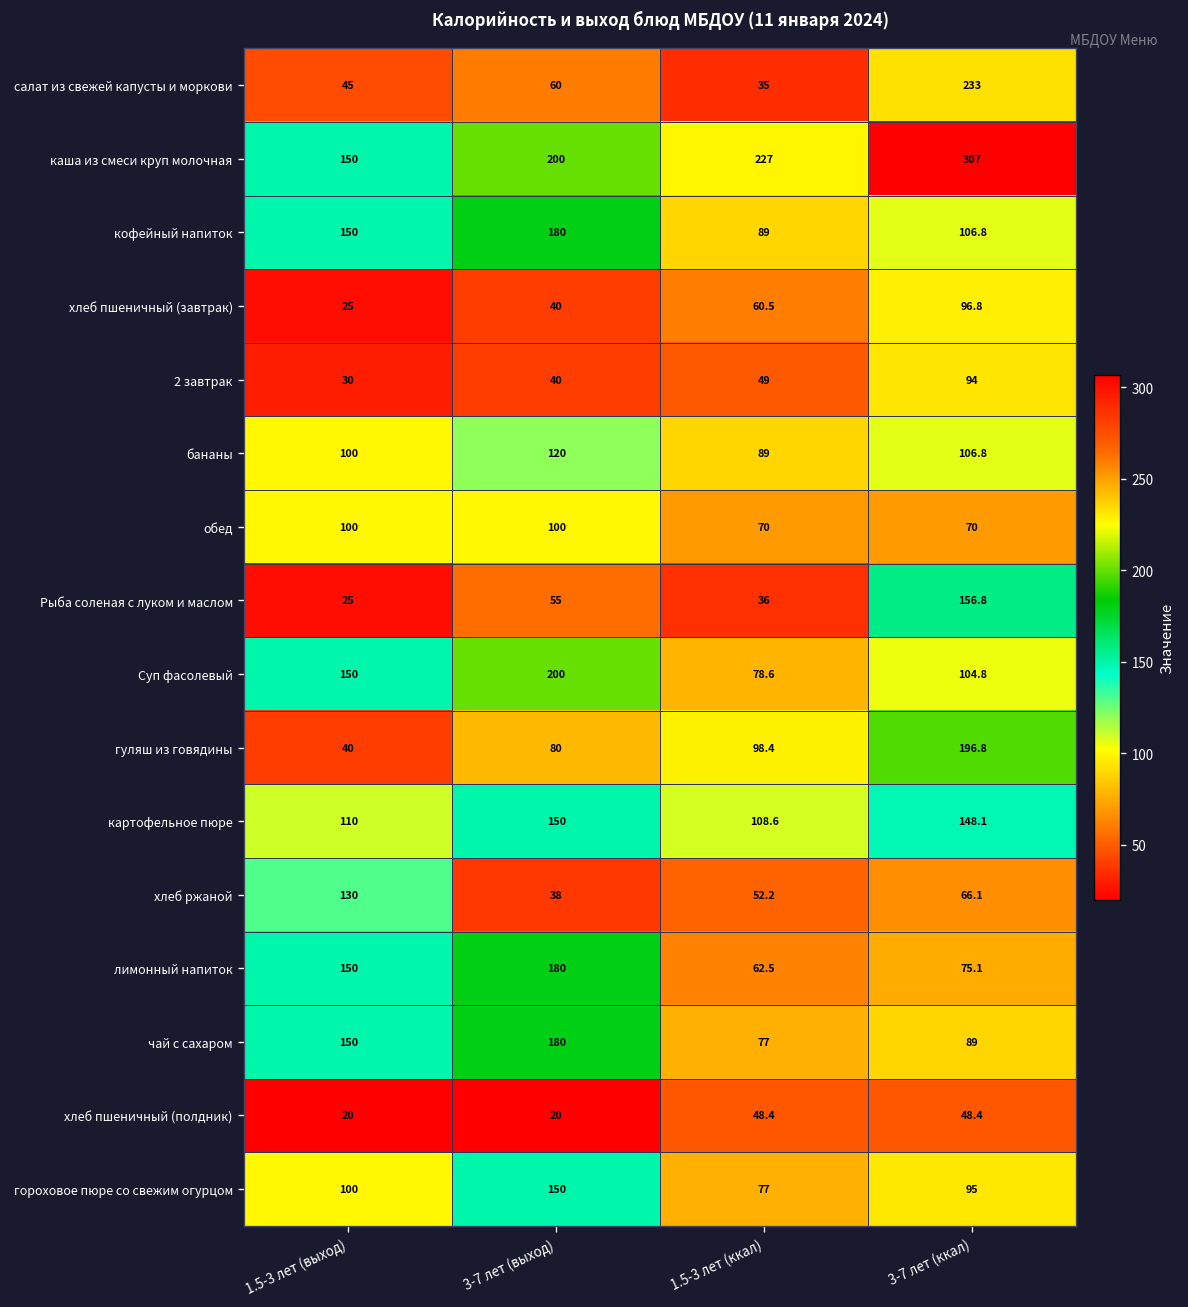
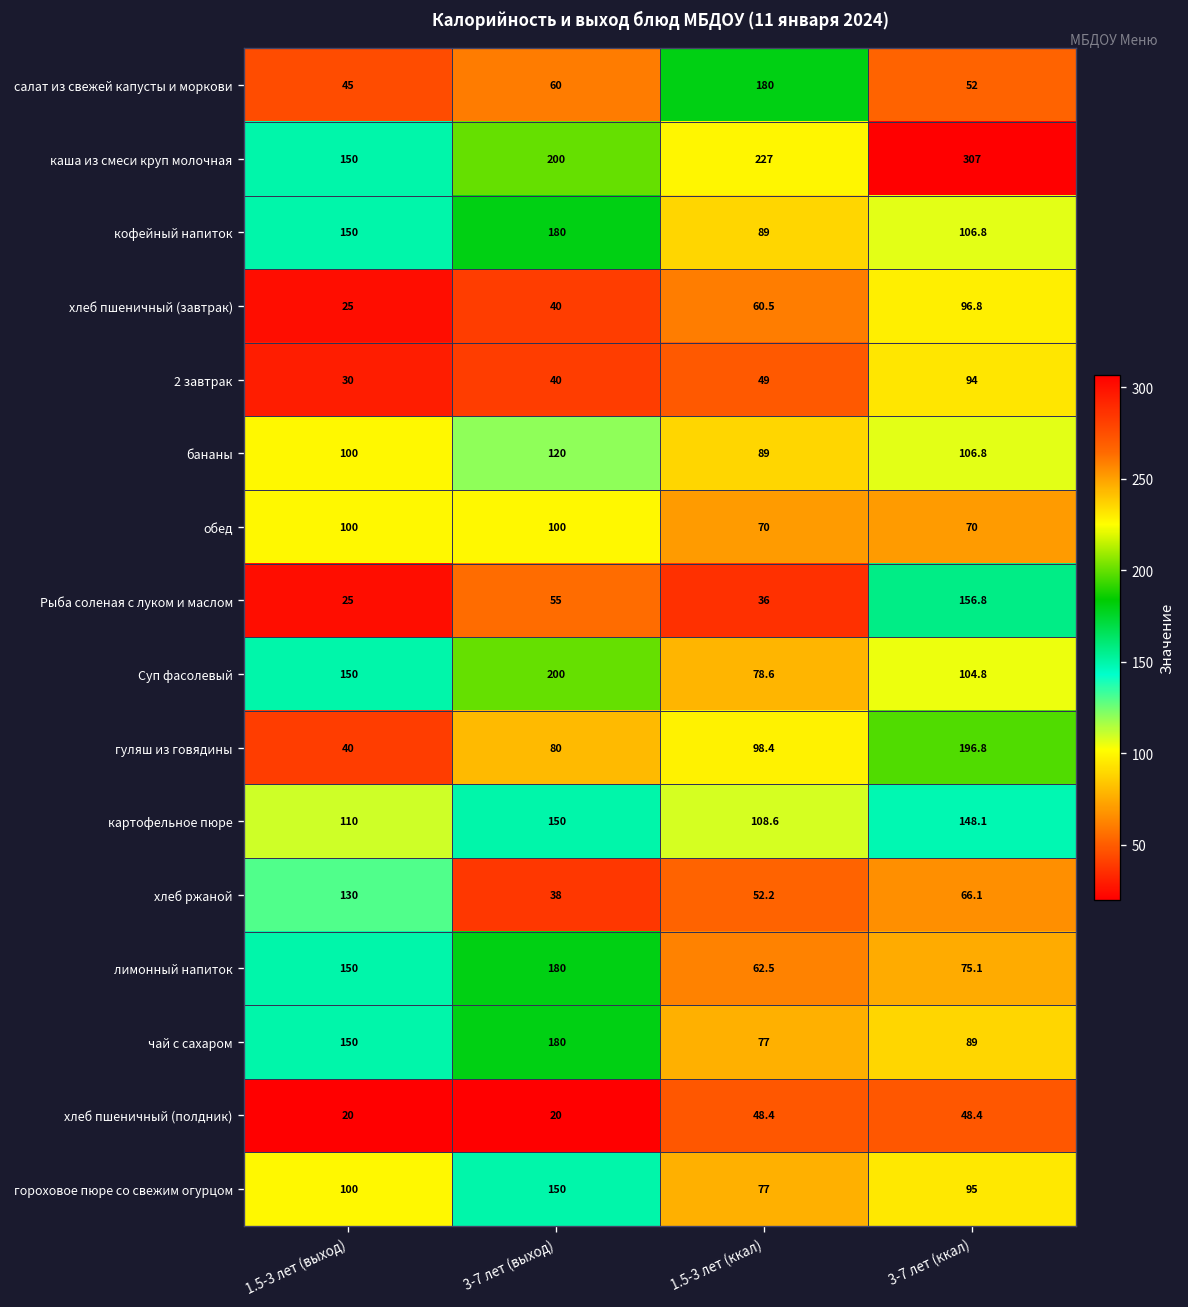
  {
    "салат из свежей капусты и моркови": {
      "1.5-3 лет (выход)": 45,
      "3-7 лет (выход)": 60,
-     "1.5-3 лет (ккал)": 35,
-     "3-7 лет (ккал)": 233
+     "1.5-3 лет (ккал)": 180,
+     "3-7 лет (ккал)": 52
    },
    "каша из смеси круп молочная": {
      "1.5-3 лет (выход)": 150,
      "3-7 лет (выход)": 200,
      "1.5-3 лет (ккал)": 227,
      "3-7 лет (ккал)": 307
    },
    "кофейный напиток": {
      "1.5-3 лет (выход)": 150,
      "3-7 лет (выход)": 180,
      "1.5-3 лет (ккал)": 89,
      "3-7 лет (ккал)": 106.8
    },
    "хлеб пшеничный (завтрак)": {
      "1.5-3 лет (выход)": 25,
      "3-7 лет (выход)": 40,
      "1.5-3 лет (ккал)": 60.5,
      "3-7 лет (ккал)": 96.8
    },
    "2 завтрак": {
      "1.5-3 лет (выход)": 30,
      "3-7 лет (выход)": 40,
      "1.5-3 лет (ккал)": 49,
      "3-7 лет (ккал)": 94
    },
    "бананы": {
      "1.5-3 лет (выход)": 100,
      "3-7 лет (выход)": 120,
      "1.5-3 лет (ккал)": 89,
      "3-7 лет (ккал)": 106.8
    },
    "обед": {
      "1.5-3 лет (выход)": 100,
      "3-7 лет (выход)": 100,
      "1.5-3 лет (ккал)": 70,
      "3-7 лет (ккал)": 70
    },
    "Рыба соленая с луком и маслом": {
      "1.5-3 лет (выход)": 25,
      "3-7 лет (выход)": 55,
      "1.5-3 лет (ккал)": 36,
      "3-7 лет (ккал)": 156.8
    },
    "Суп фасолевый": {
      "1.5-3 лет (выход)": 150,
      "3-7 лет (выход)": 200,
      "1.5-3 лет (ккал)": 78.6,
      "3-7 лет (ккал)": 104.8
    },
    "гуляш из говядины": {
      "1.5-3 лет (выход)": 40,
      "3-7 лет (выход)": 80,
      "1.5-3 лет (ккал)": 98.4,
      "3-7 лет (ккал)": 196.8
    },
    "картофельное пюре": {
      "1.5-3 лет (выход)": 110,
      "3-7 лет (выход)": 150,
      "1.5-3 лет (ккал)": 108.6,
      "3-7 лет (ккал)": 148.1
    },
    "хлеб ржаной": {
      "1.5-3 лет (выход)": 130,
      "3-7 лет (выход)": 38,
      "1.5-3 лет (ккал)": 52.2,
      "3-7 лет (ккал)": 66.1
    },
    "лимонный напиток": {
      "1.5-3 лет (выход)": 150,
      "3-7 лет (выход)": 180,
      "1.5-3 лет (ккал)": 62.5,
      "3-7 лет (ккал)": 75.1
    },
    "чай с сахаром": {
      "1.5-3 лет (выход)": 150,
      "3-7 лет (выход)": 180,
      "1.5-3 лет (ккал)": 77,
      "3-7 лет (ккал)": 89
    },
    "хлеб пшеничный (полдник)": {
      "1.5-3 лет (выход)": 20,
      "3-7 лет (выход)": 20,
      "1.5-3 лет (ккал)": 48.4,
      "3-7 лет (ккал)": 48.4
    },
    "гороховое пюре со свежим огурцом": {
      "1.5-3 лет (выход)": 100,
      "3-7 лет (выход)": 150,
      "1.5-3 лет (ккал)": 77,
      "3-7 лет (ккал)": 95
    }
  }
